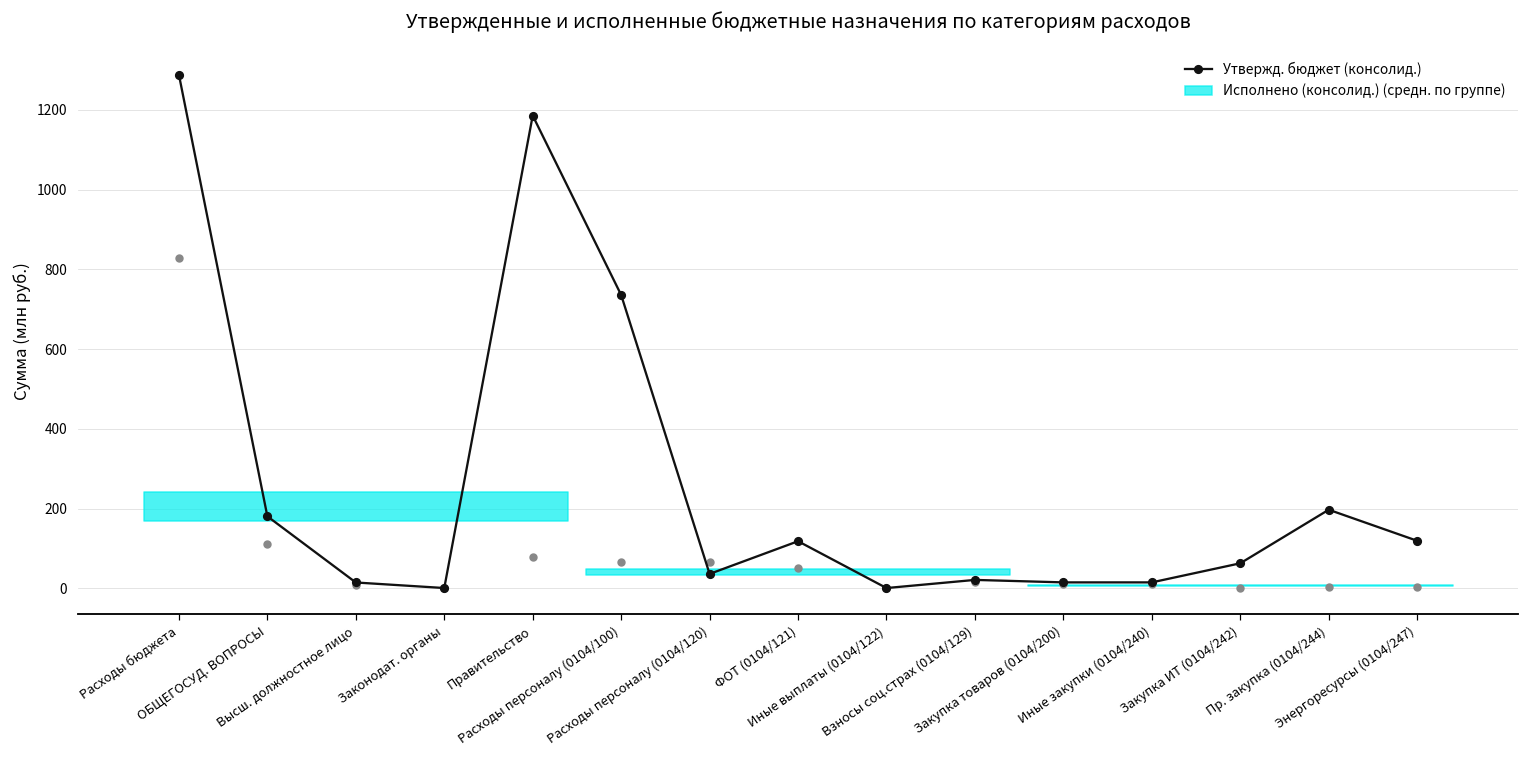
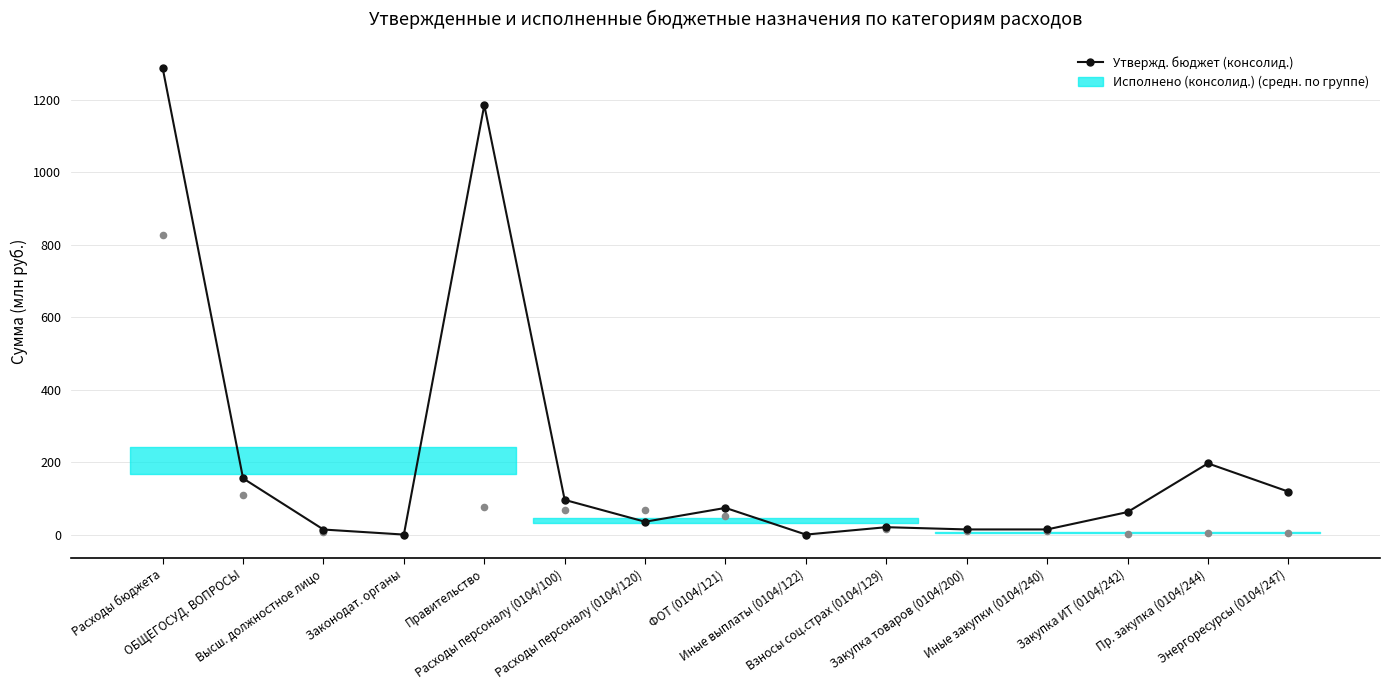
  {
    "Утвержд. бюджет (консолид.)": {
      "Расходы бюджета": 1290,
-     "ОБЩЕГОСУД. ВОПРОСЫ": 180,
+     "ОБЩЕГОСУД. ВОПРОСЫ": 160,
      "Правительство": 1190,
-     "Расходы персоналу (0104/100)": 740,
+     "Расходы персоналу (0104/100)": 100,
      "Расходы персоналу (0104/120)": 40,
-     "ФОТ (0104/121)": 120,
+     "ФОТ (0104/121)": 70,
      "Закупка ИТ (0104/242)": 60,
      "Пр. закупка (0104/244)": 200,
      "Энергоресурсы (0104/247)": 120
    }
  }
